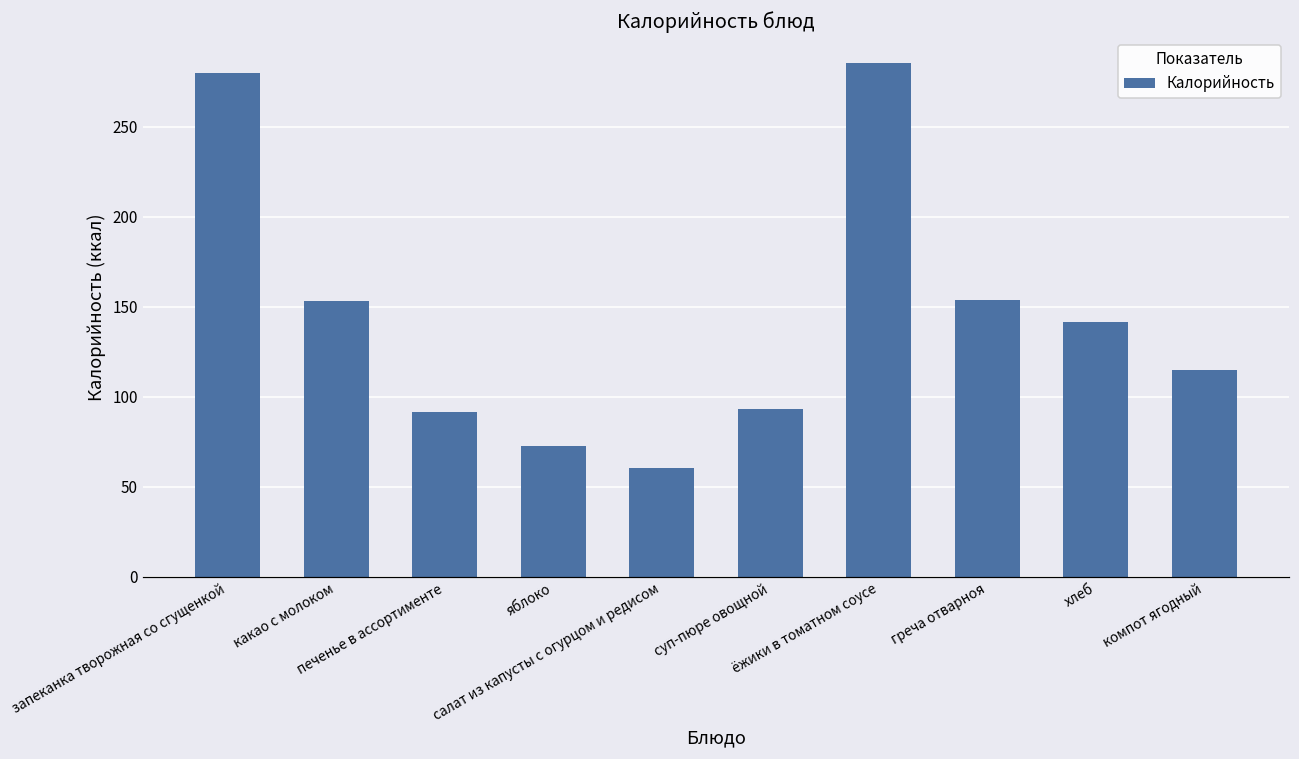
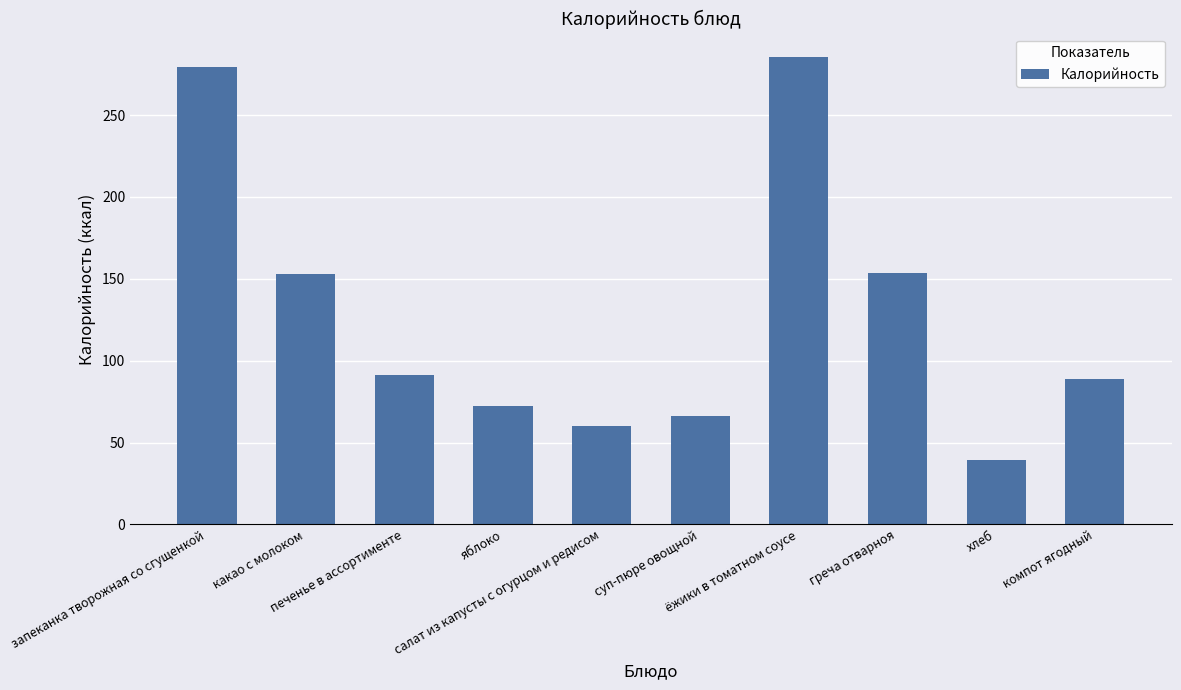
  {
    "запеканка творожная со сгущенкой": 280,
    "какао с молоком": 153,
    "печенье в ассортименте": 91,
    "яблоко": 73,
    "салат из капусты с огурцом и редисом": 60,
-   "суп-пюре овощной": 93,
+   "суп-пюре овощной": 66,
    "ёжики в томатном соусе": 286,
    "греча отварноя": 154,
-   "хлеб": 142,
-   "компот ягодный": 115
+   "хлеб": 39,
+   "компот ягодный": 89
  }
